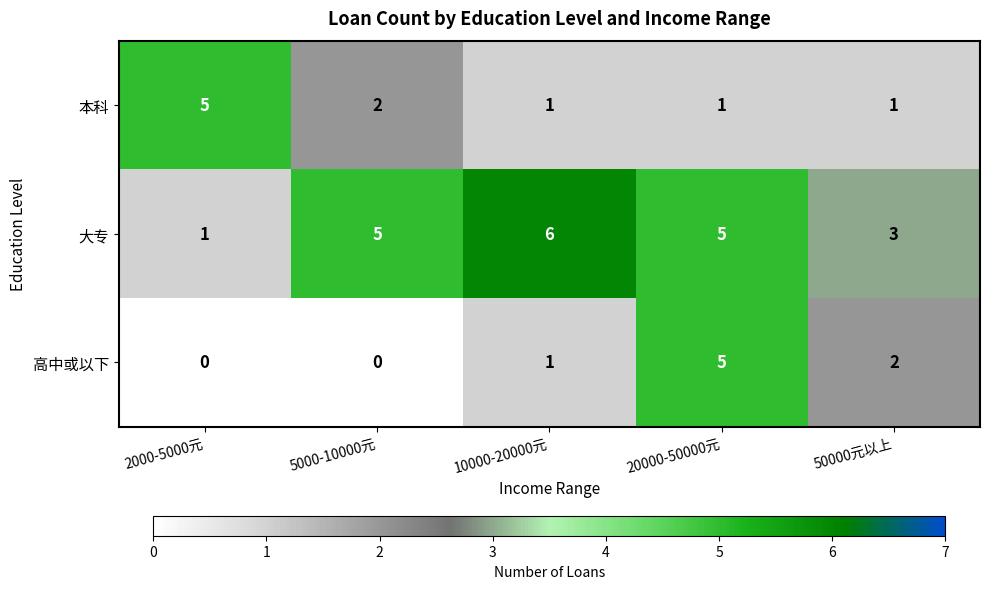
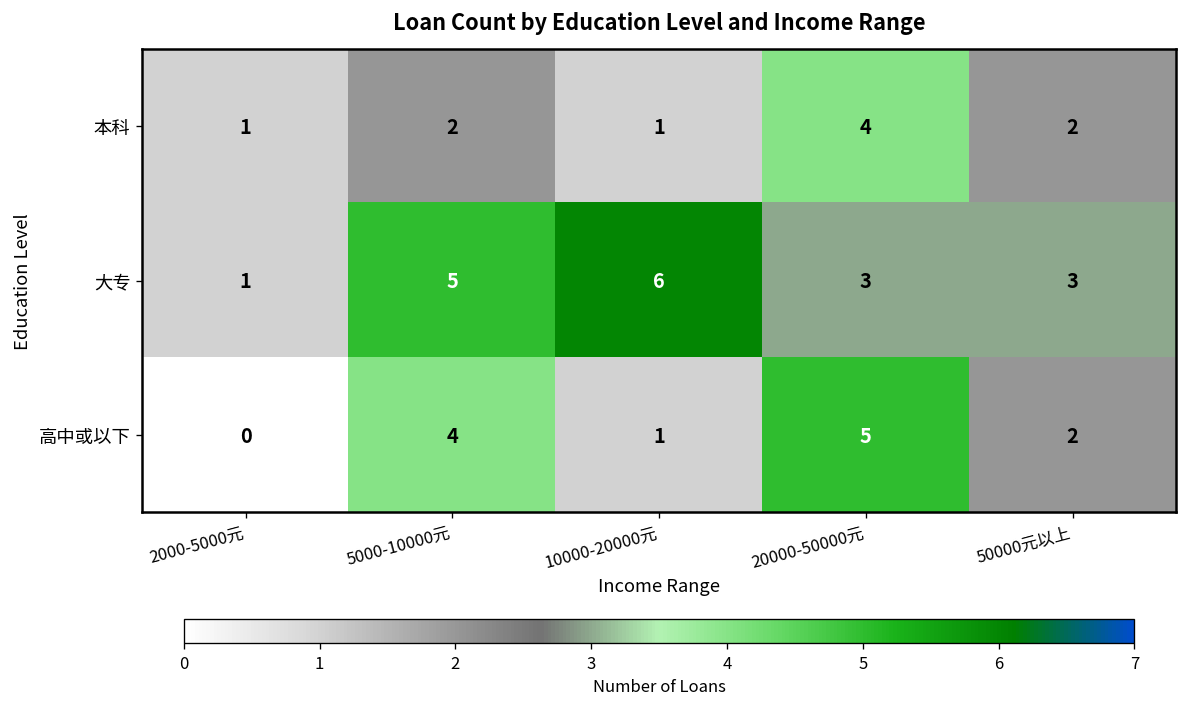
  {
    "本科": {
-     "2000-5000元": 5,
+     "2000-5000元": 1,
      "5000-10000元": 2,
      "10000-20000元": 1,
-     "20000-50000元": 1,
-     "50000元以上": 1
+     "20000-50000元": 4,
+     "50000元以上": 2
    },
    "大专": {
      "2000-5000元": 1,
      "5000-10000元": 5,
      "10000-20000元": 6,
-     "20000-50000元": 5,
+     "20000-50000元": 3,
      "50000元以上": 3
    },
    "高中或以下": {
      "2000-5000元": 0,
-     "5000-10000元": 0,
+     "5000-10000元": 4,
      "10000-20000元": 1,
      "20000-50000元": 5,
      "50000元以上": 2
    }
  }
